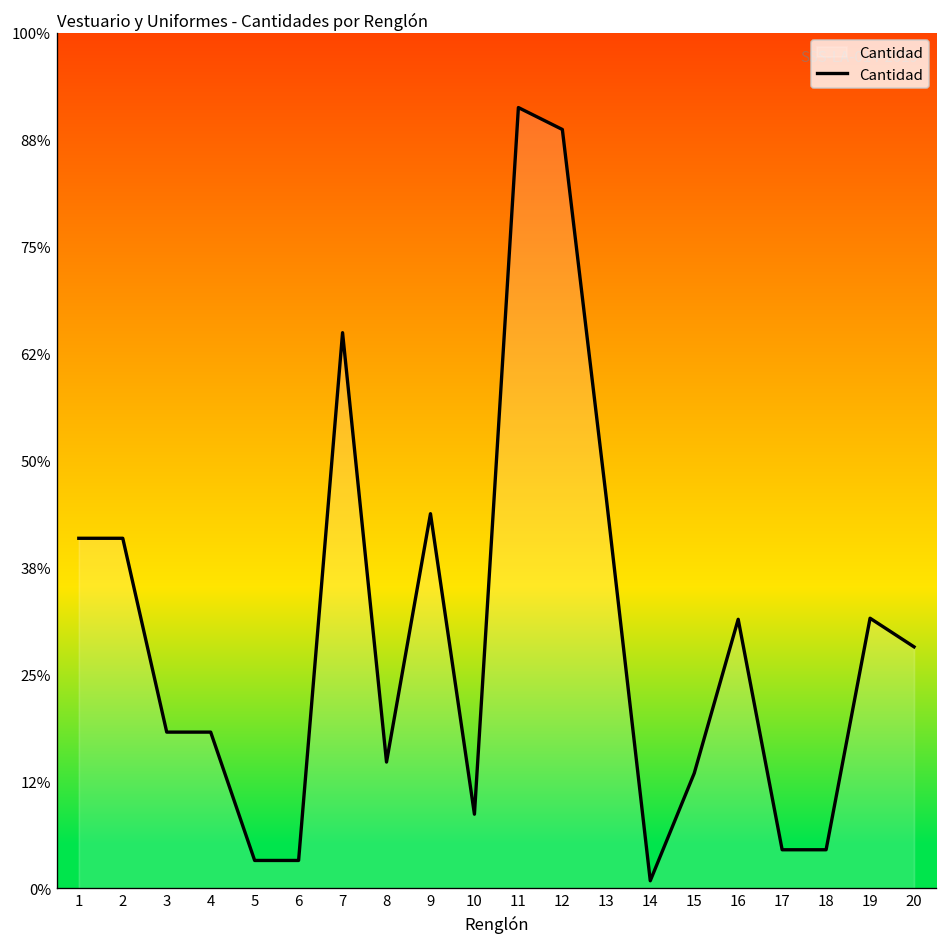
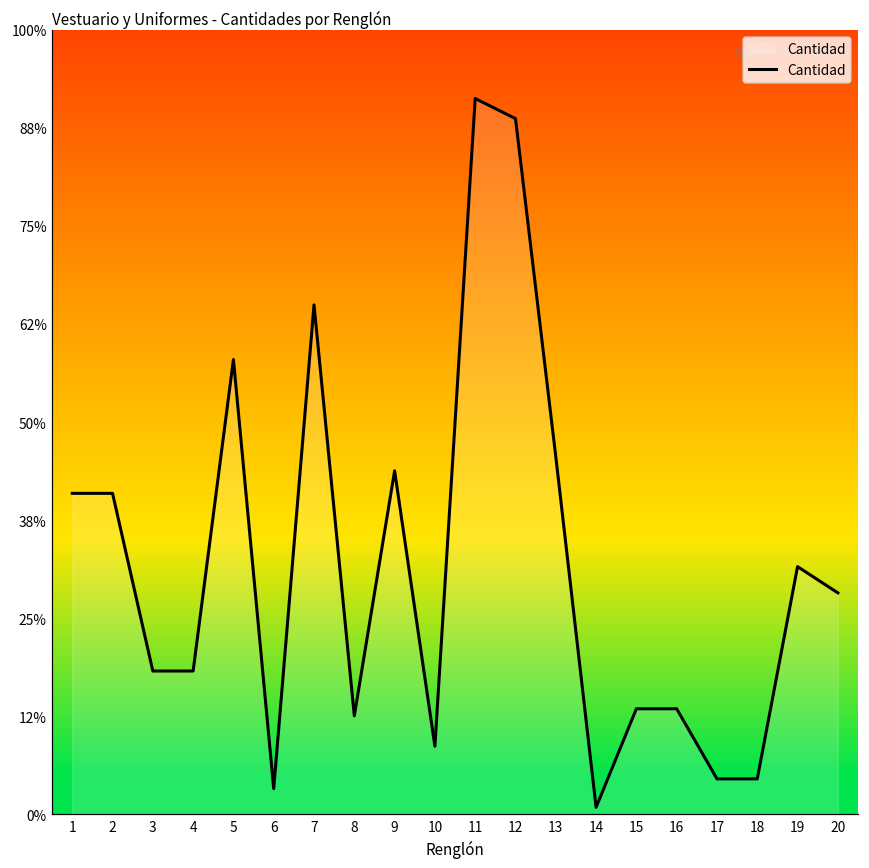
  {
    "1": "41%",
    "2": "41%",
    "3": "18%",
    "4": "18%",
-   "5": "3%",
+   "5": "58%",
    "6": "3%",
    "7": "65%",
-   "8": "15%",
+   "8": "13%",
    "9": "44%",
    "10": "9%",
    "11": "91%",
    "12": "89%",
    "13": "46%",
    "14": "1%",
    "15": "13%",
-   "16": "31%",
+   "16": "13%",
    "17": "5%",
    "18": "5%",
    "19": "32%",
    "20": "28%"
  }
